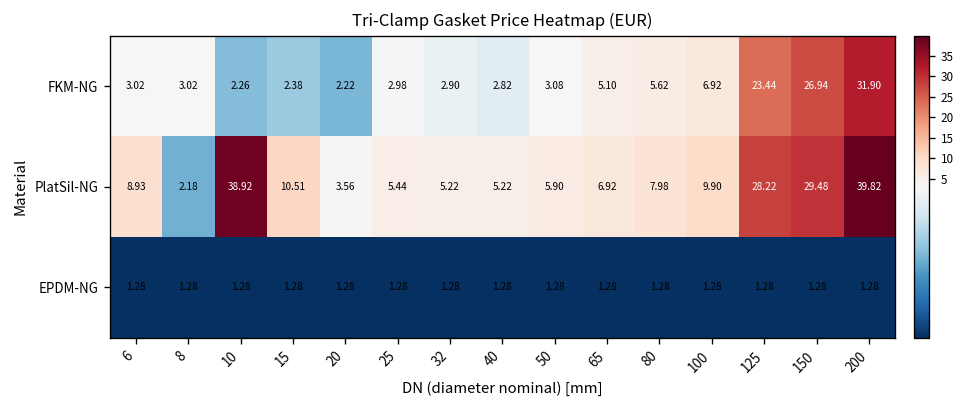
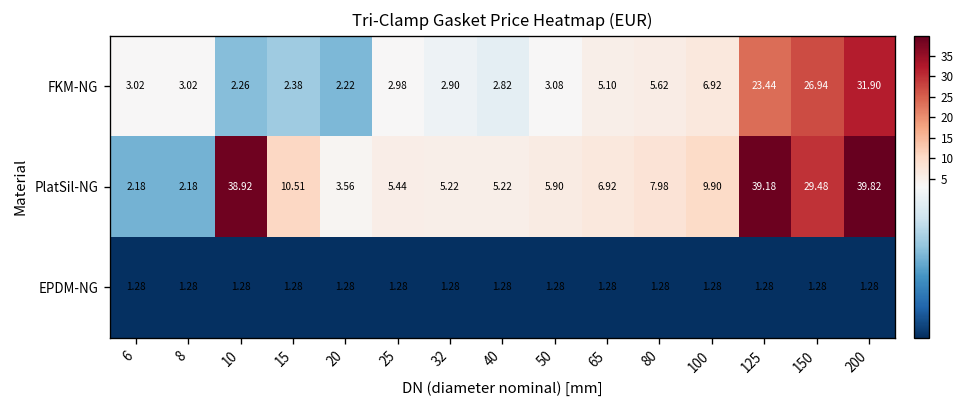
  {
    "FKM-NG": {
      "6": 3.02,
      "8": 3.02,
      "10": 2.26,
      "15": 2.38,
      "20": 2.22,
      "25": 2.98,
      "32": 2.90,
      "40": 2.82,
      "50": 3.08,
      "65": 5.10,
      "80": 5.62,
      "100": 6.92,
      "125": 23.44,
      "150": 26.94,
      "200": 31.90
    },
    "PlatSil-NG": {
-     "6": 8.93,
+     "6": 2.18,
      "8": 2.18,
      "10": 38.92,
      "15": 10.51,
      "20": 3.56,
      "25": 5.44,
      "32": 5.22,
      "40": 5.22,
      "50": 5.90,
      "65": 6.92,
      "80": 7.98,
      "100": 9.90,
-     "125": 28.22,
+     "125": 39.18,
      "150": 29.48,
      "200": 39.82
    },
    "EPDM-NG": {
      "6": 1.28,
      "8": 1.28,
      "10": 1.28,
      "15": 1.28,
      "20": 1.28,
      "25": 1.28,
      "32": 1.28,
      "40": 1.28,
      "50": 1.28,
      "65": 1.28,
      "80": 1.28,
      "100": 1.28,
      "125": 1.28,
      "150": 1.28,
      "200": 1.28
    }
  }
